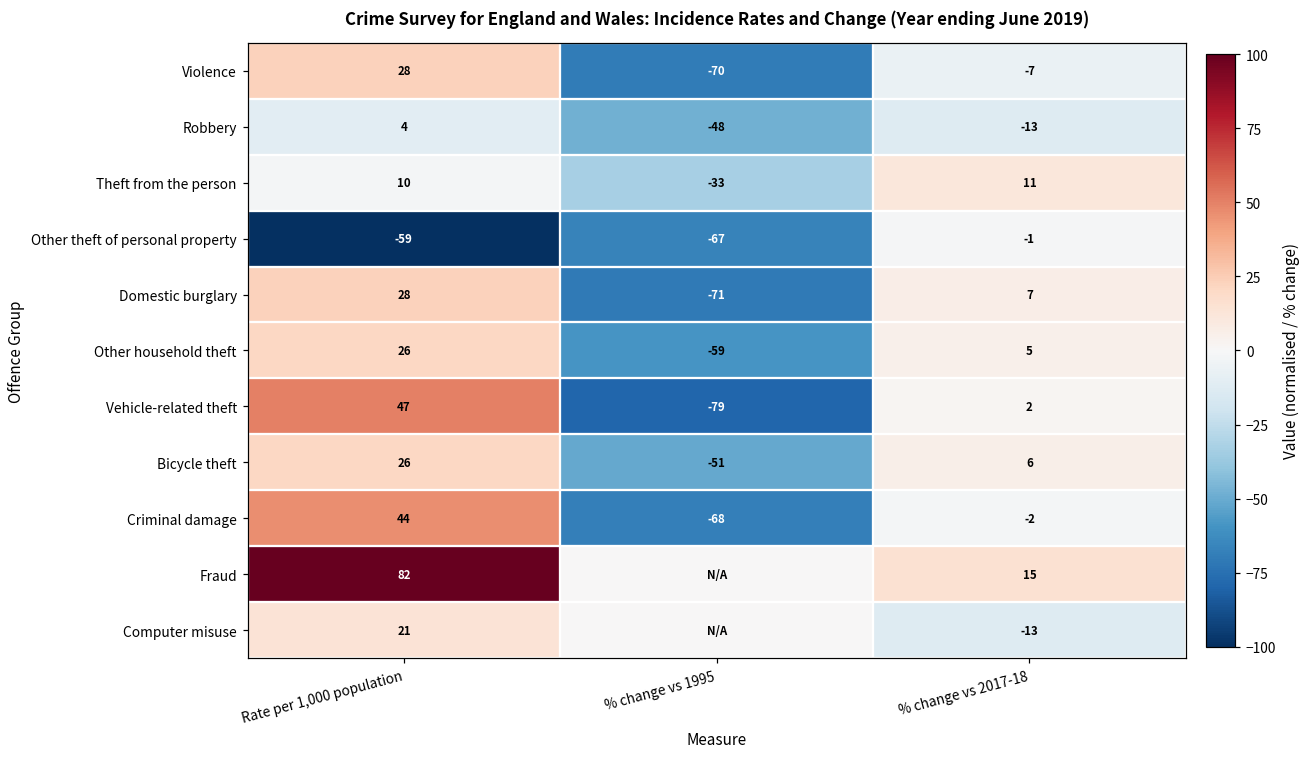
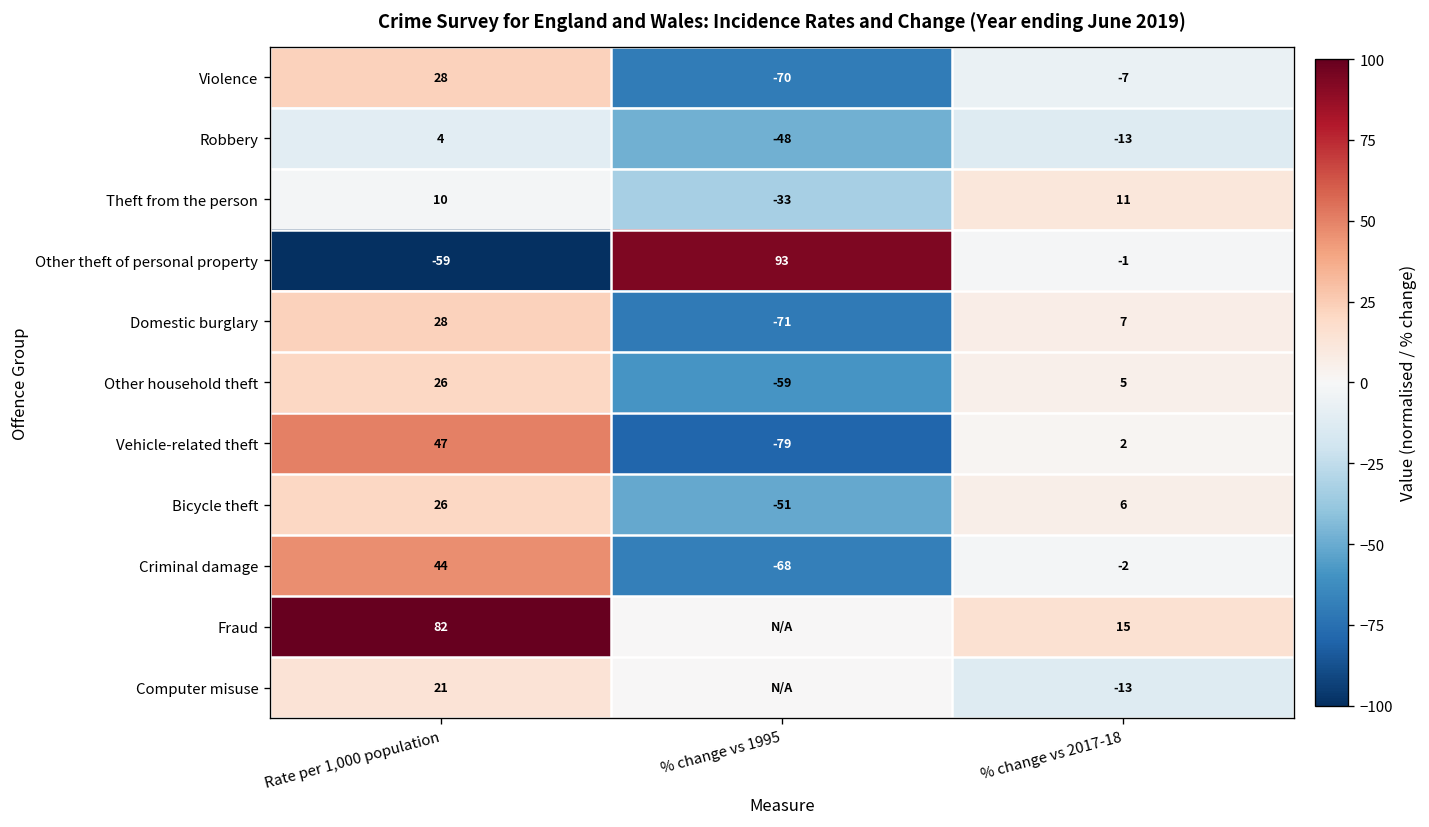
  {
    "Violence": {
      "Rate per 1,000 population": 28,
      "% change vs 1995": -70,
      "% change vs 2017-18": -7
    },
    "Robbery": {
      "Rate per 1,000 population": 4,
      "% change vs 1995": -48,
      "% change vs 2017-18": -13
    },
    "Theft from the person": {
      "Rate per 1,000 population": 10,
      "% change vs 1995": -33,
      "% change vs 2017-18": 11
    },
    "Other theft of personal property": {
      "Rate per 1,000 population": -59,
-     "% change vs 1995": -67,
+     "% change vs 1995": 93,
      "% change vs 2017-18": -1
    },
    "Domestic burglary": {
      "Rate per 1,000 population": 28,
      "% change vs 1995": -71,
      "% change vs 2017-18": 7
    },
    "Other household theft": {
      "Rate per 1,000 population": 26,
      "% change vs 1995": -59,
      "% change vs 2017-18": 5
    },
    "Vehicle-related theft": {
      "Rate per 1,000 population": 47,
      "% change vs 1995": -79,
      "% change vs 2017-18": 2
    },
    "Bicycle theft": {
      "Rate per 1,000 population": 26,
      "% change vs 1995": -51,
      "% change vs 2017-18": 6
    },
    "Criminal damage": {
      "Rate per 1,000 population": 44,
      "% change vs 1995": -68,
      "% change vs 2017-18": -2
    },
    "Fraud": {
      "Rate per 1,000 population": 82,
      "% change vs 2017-18": 15
    },
    "Computer misuse": {
      "Rate per 1,000 population": 21,
      "% change vs 2017-18": -13
    }
  }
